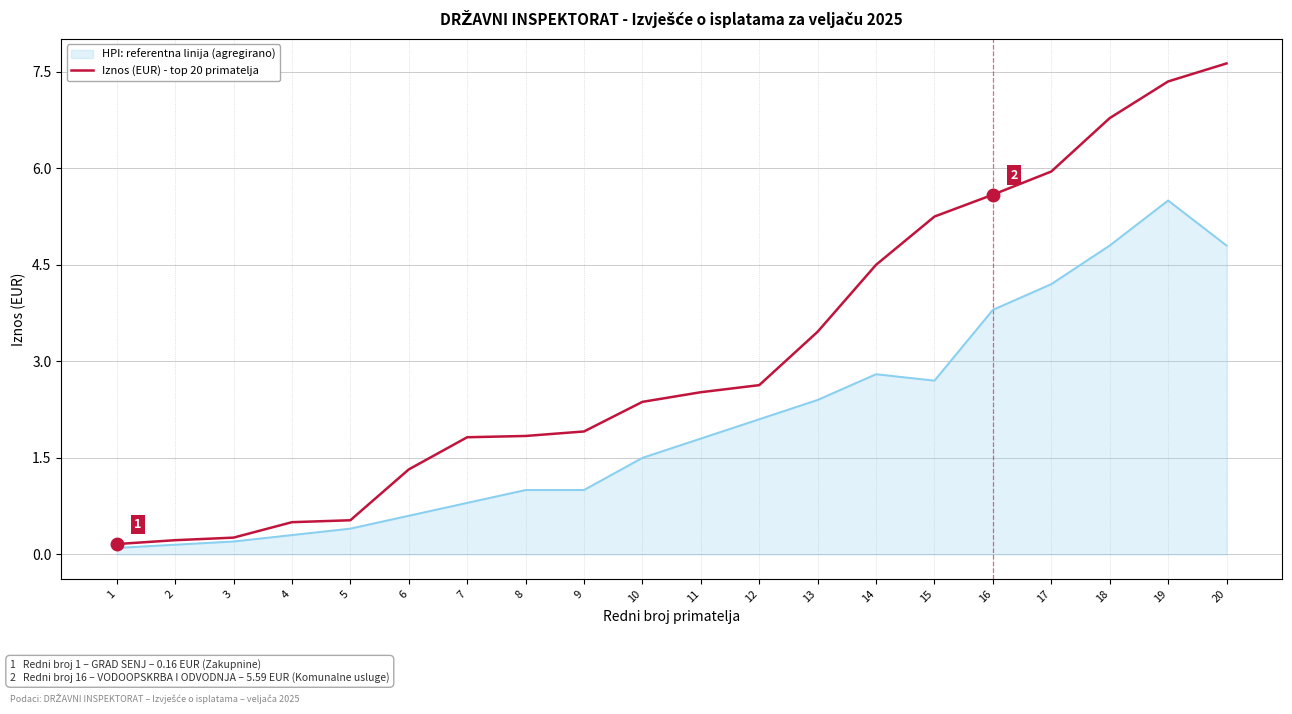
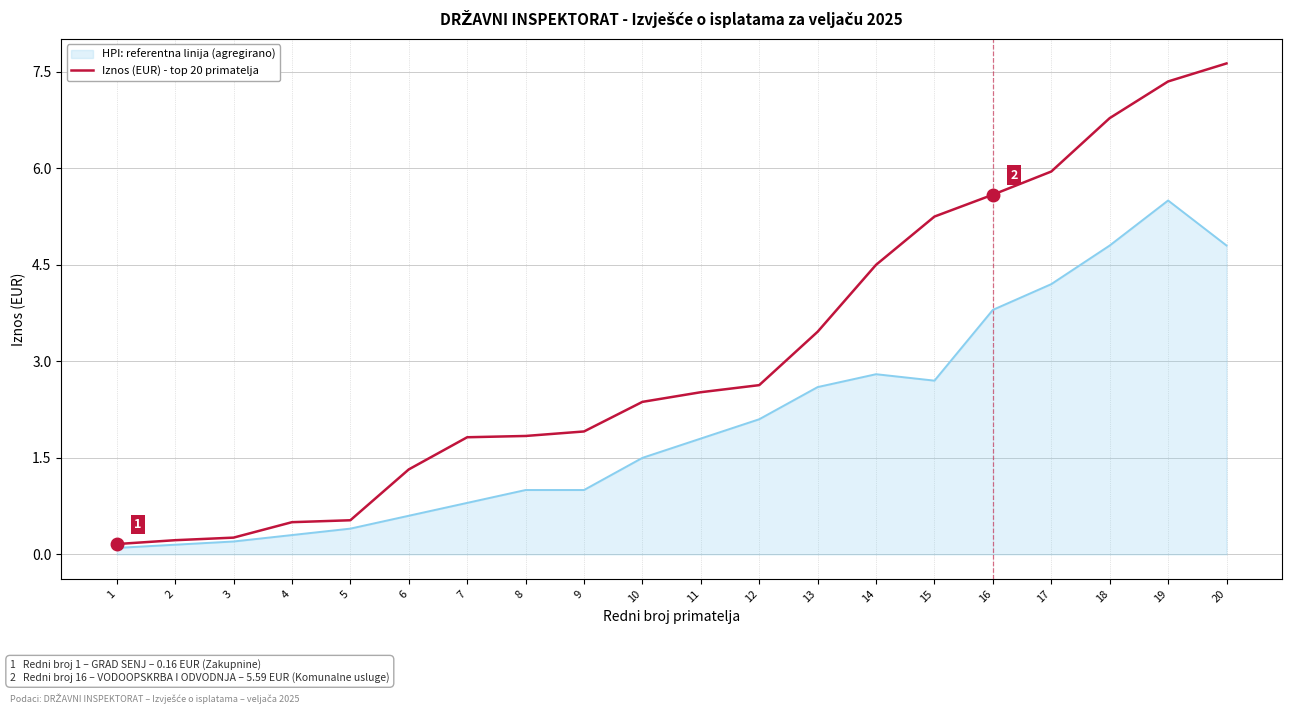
  {
    "HPI: referentna linija (agregirano)": {
      "1": 0.1,
      "2": 0.2,
      "3": 0.2,
      "4": 0.3,
      "5": 0.4,
      "6": 0.6,
      "7": 0.8,
      "8": 1.0,
      "9": 1.0,
      "10": 1.5,
      "11": 1.8,
      "12": 2.1,
-     "13": 2.4,
+     "13": 2.6,
      "14": 2.8,
      "15": 2.7,
      "16": 3.8,
      "17": 4.2,
      "18": 4.8,
      "19": 5.5,
      "20": 4.8
    }
  }
